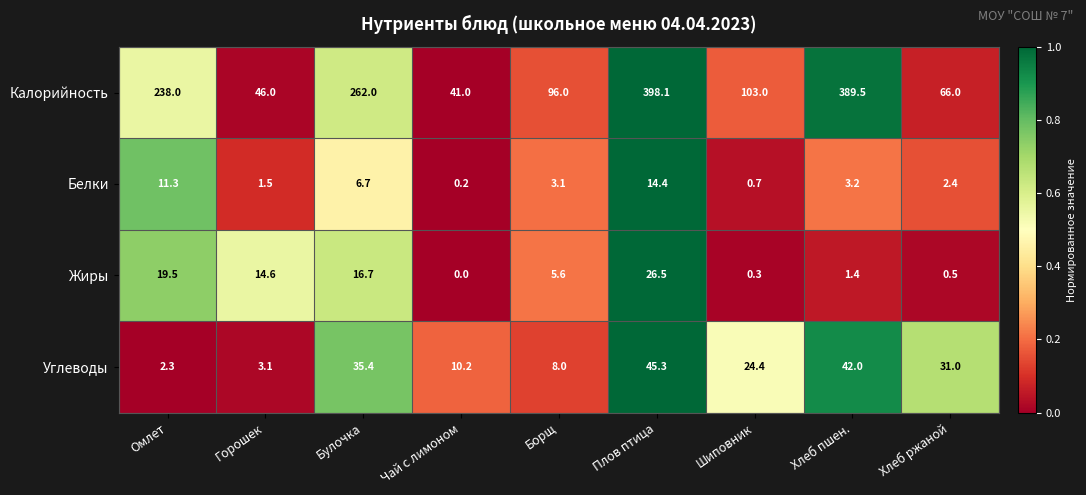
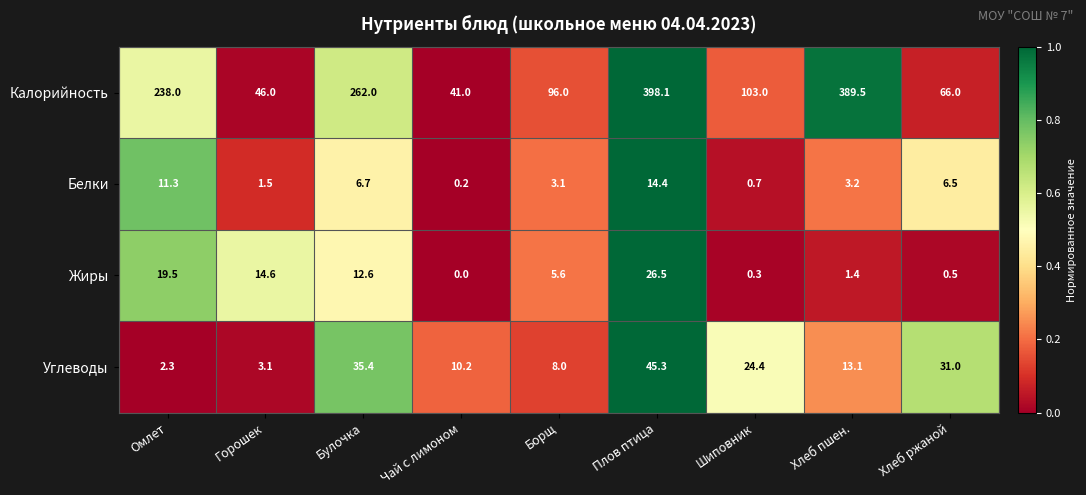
  {
    "Калорийность": {
      "Омлет": 238.0,
      "Горошек": 46.0,
      "Булочка": 262.0,
      "Чай с лимоном": 41.0,
      "Борщ": 96.0,
      "Плов птица": 398.1,
      "Шиповник": 103.0,
      "Хлеб пшен.": 389.5,
      "Хлеб ржаной": 66.0
    },
    "Белки": {
      "Омлет": 11.3,
      "Горошек": 1.5,
      "Булочка": 6.7,
      "Чай с лимоном": 0.2,
      "Борщ": 3.1,
      "Плов птица": 14.4,
      "Шиповник": 0.7,
      "Хлеб пшен.": 3.2,
-     "Хлеб ржаной": 2.4
+     "Хлеб ржаной": 6.5
    },
    "Жиры": {
      "Омлет": 19.5,
      "Горошек": 14.6,
-     "Булочка": 16.7,
+     "Булочка": 12.6,
      "Чай с лимоном": 0.0,
      "Борщ": 5.6,
      "Плов птица": 26.5,
      "Шиповник": 0.3,
      "Хлеб пшен.": 1.4,
      "Хлеб ржаной": 0.5
    },
    "Углеводы": {
      "Омлет": 2.3,
      "Горошек": 3.1,
      "Булочка": 35.4,
      "Чай с лимоном": 10.2,
      "Борщ": 8.0,
      "Плов птица": 45.3,
      "Шиповник": 24.4,
-     "Хлеб пшен.": 42.0,
+     "Хлеб пшен.": 13.1,
      "Хлеб ржаной": 31.0
    }
  }
